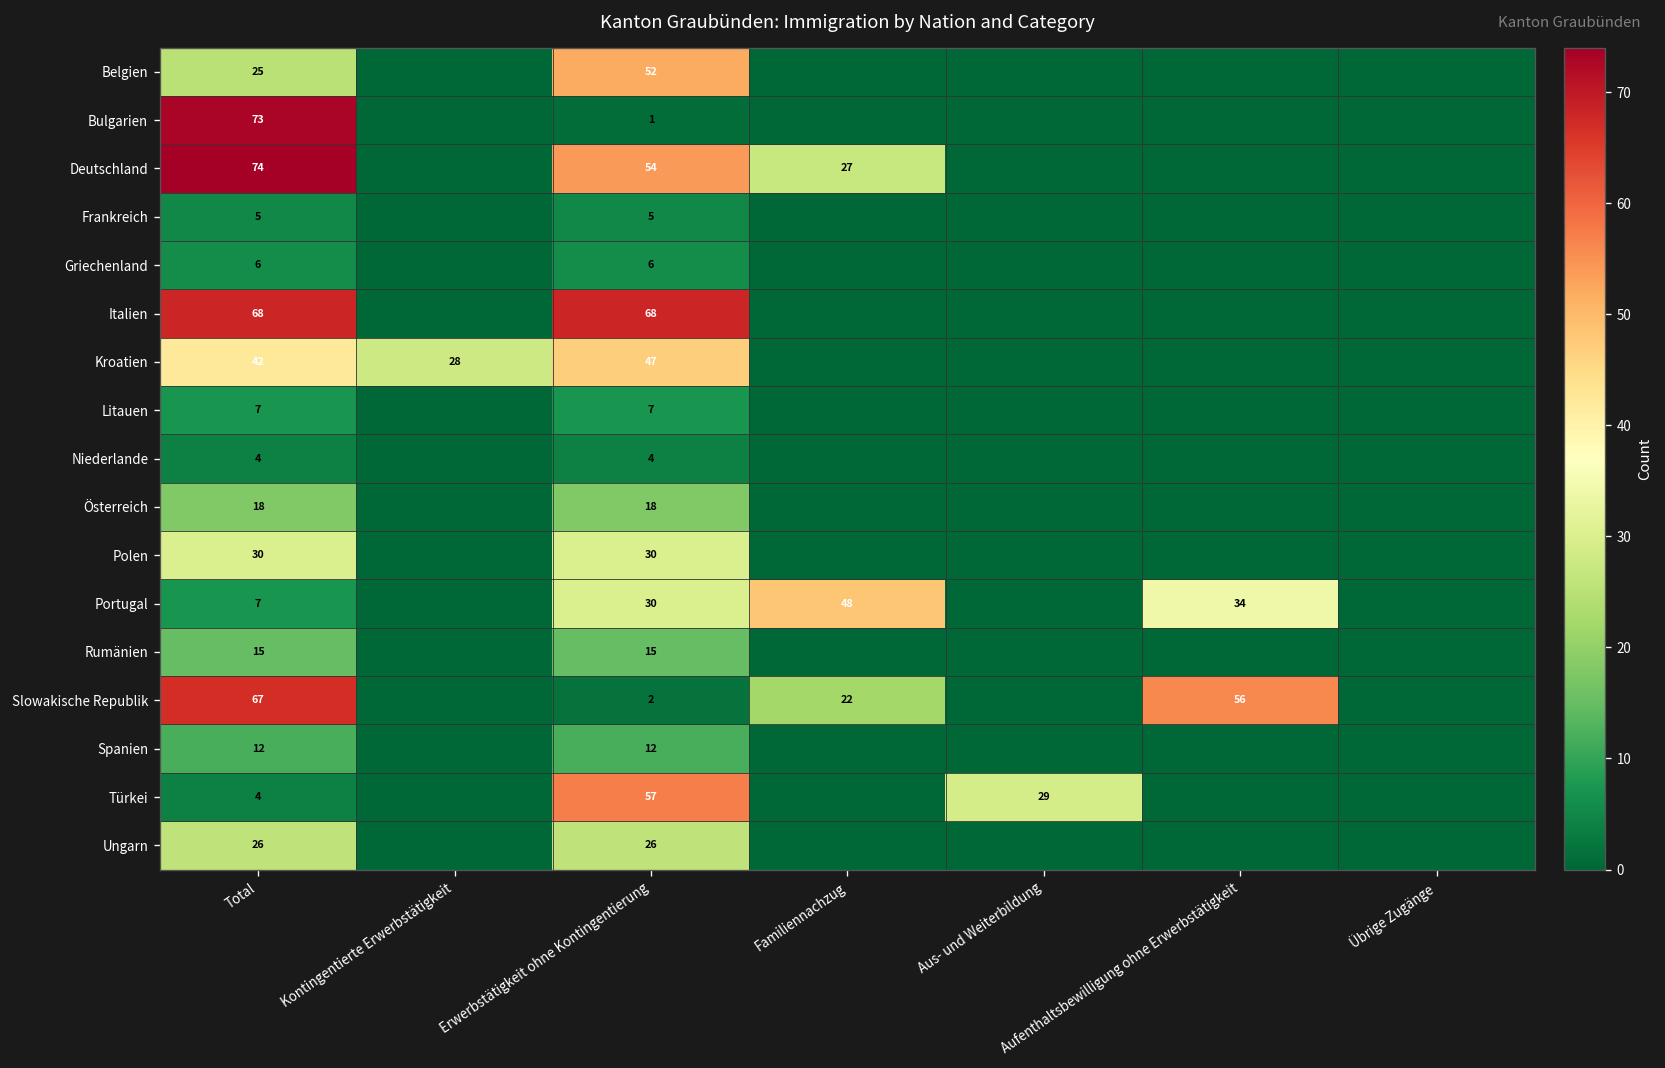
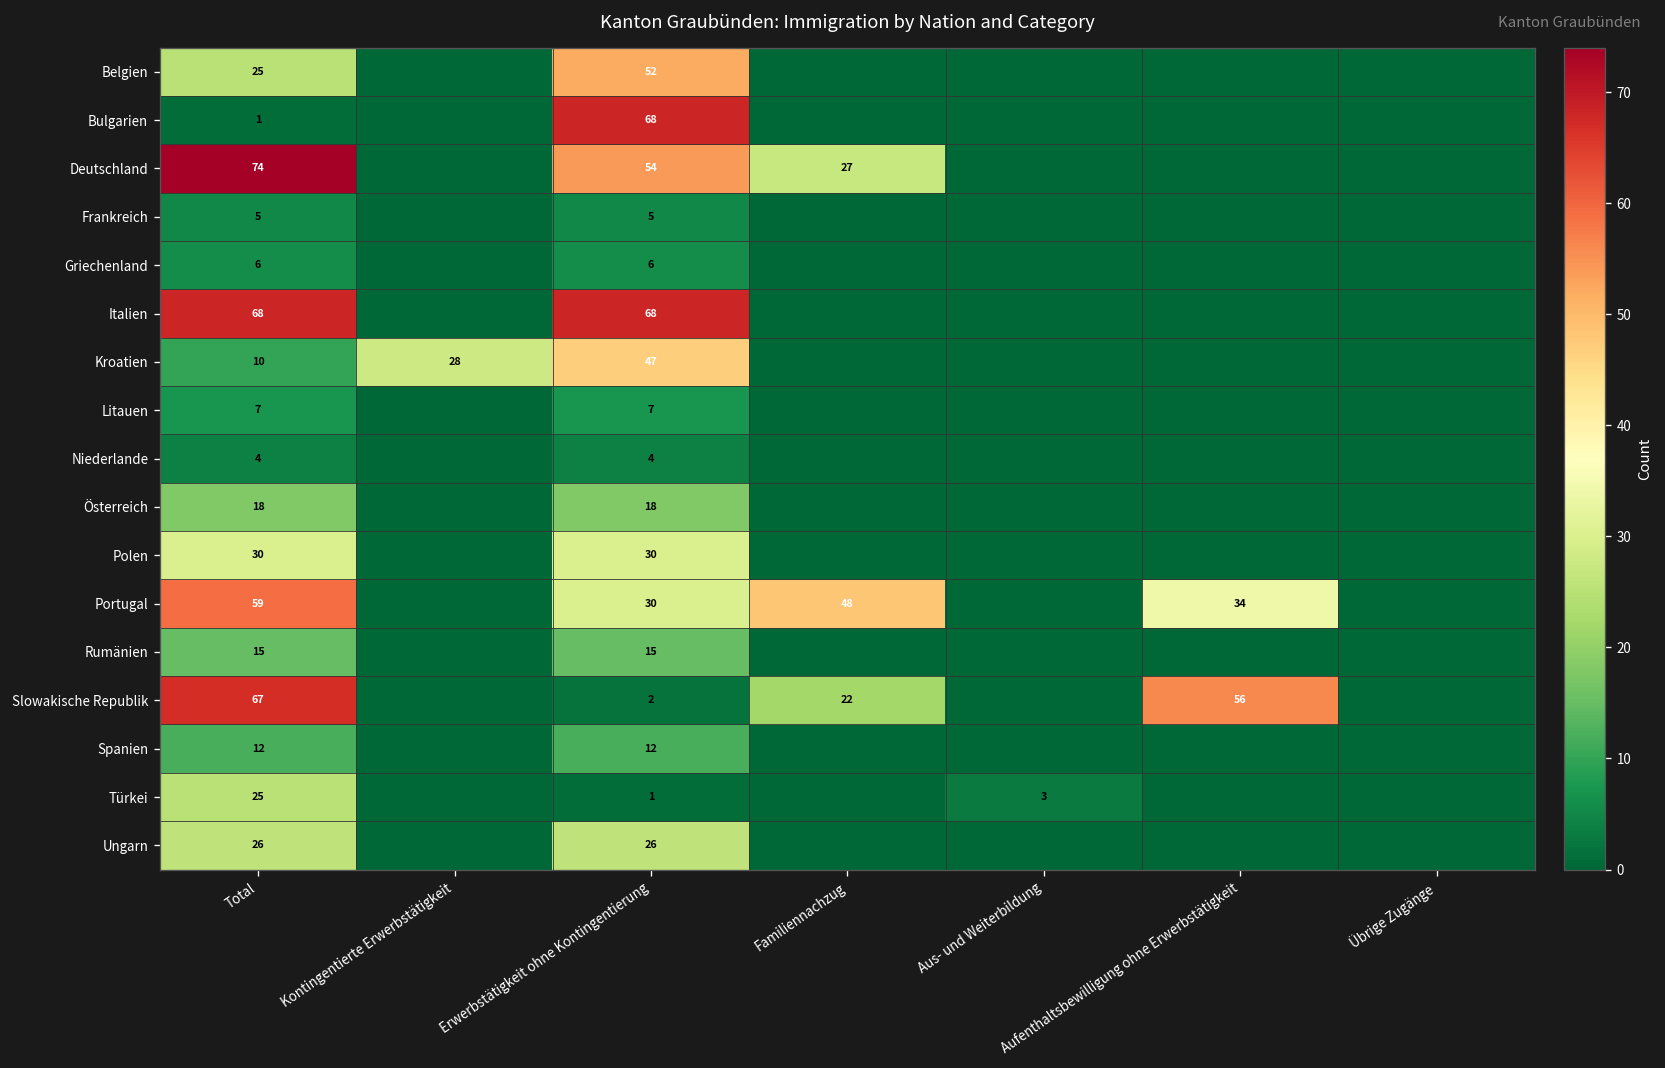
  {
    "Belgien": {
      "Total": 25,
      "Erwerbstätigkeit ohne Kontingentierung": 52
    },
    "Bulgarien": {
-     "Total": 73,
-     "Erwerbstätigkeit ohne Kontingentierung": 1
+     "Total": 1,
+     "Erwerbstätigkeit ohne Kontingentierung": 68
    },
    "Deutschland": {
      "Total": 74,
      "Erwerbstätigkeit ohne Kontingentierung": 54,
      "Familiennachzug": 27
    },
    "Frankreich": {
      "Total": 5,
      "Erwerbstätigkeit ohne Kontingentierung": 5
    },
    "Griechenland": {
      "Total": 6,
      "Erwerbstätigkeit ohne Kontingentierung": 6
    },
    "Italien": {
      "Total": 68,
      "Erwerbstätigkeit ohne Kontingentierung": 68
    },
    "Kroatien": {
-     "Total": 42,
+     "Total": 10,
      "Kontingentierte Erwerbstätigkeit": 28,
      "Erwerbstätigkeit ohne Kontingentierung": 47
    },
    "Litauen": {
      "Total": 7,
      "Erwerbstätigkeit ohne Kontingentierung": 7
    },
    "Niederlande": {
      "Total": 4,
      "Erwerbstätigkeit ohne Kontingentierung": 4
    },
    "Österreich": {
      "Total": 18,
      "Erwerbstätigkeit ohne Kontingentierung": 18
    },
    "Polen": {
      "Total": 30,
      "Erwerbstätigkeit ohne Kontingentierung": 30
    },
    "Portugal": {
-     "Total": 7,
+     "Total": 59,
      "Erwerbstätigkeit ohne Kontingentierung": 30,
      "Familiennachzug": 48,
      "Aufenthaltsbewilligung ohne Erwerbstätigkeit": 34
    },
    "Rumänien": {
      "Total": 15,
      "Erwerbstätigkeit ohne Kontingentierung": 15
    },
    "Slowakische Republik": {
      "Total": 67,
      "Erwerbstätigkeit ohne Kontingentierung": 2,
      "Familiennachzug": 22,
      "Aufenthaltsbewilligung ohne Erwerbstätigkeit": 56
    },
    "Spanien": {
      "Total": 12,
      "Erwerbstätigkeit ohne Kontingentierung": 12
    },
    "Türkei": {
-     "Total": 4,
-     "Erwerbstätigkeit ohne Kontingentierung": 57,
-     "Aus- und Weiterbildung": 29
+     "Total": 25,
+     "Erwerbstätigkeit ohne Kontingentierung": 1,
+     "Aus- und Weiterbildung": 3
    },
    "Ungarn": {
      "Total": 26,
      "Erwerbstätigkeit ohne Kontingentierung": 26
    }
  }
